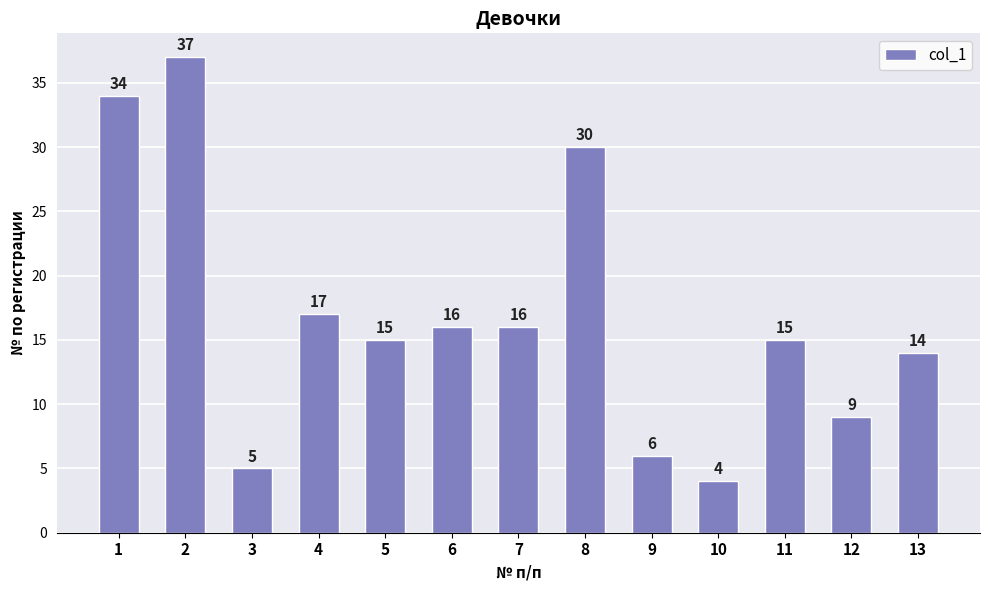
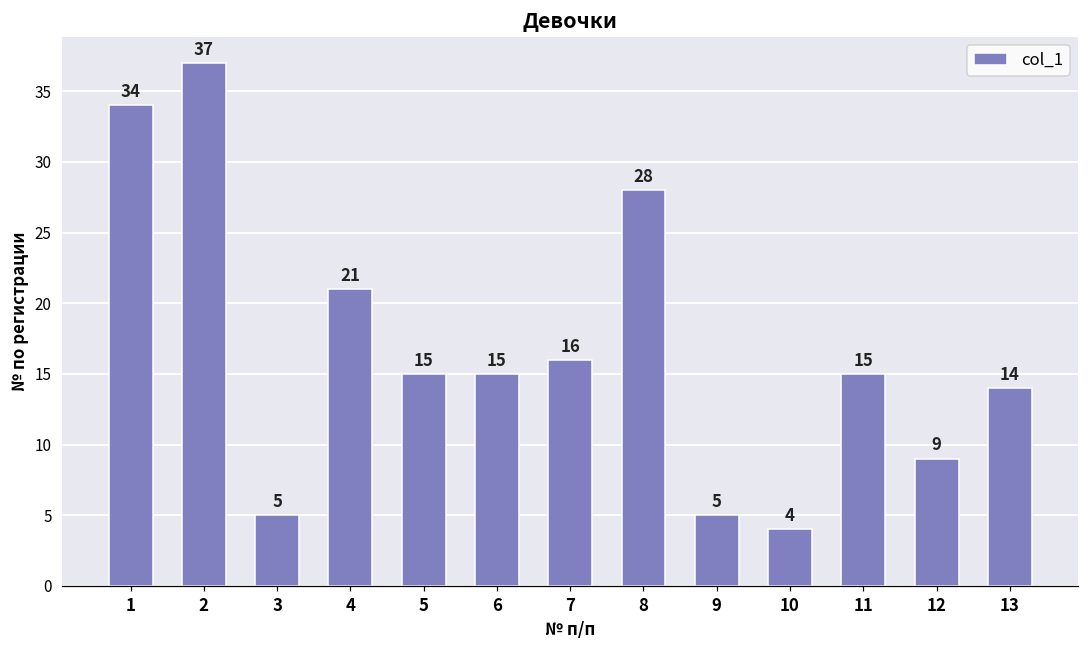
  {
    "1": 34,
    "2": 37,
    "3": 5,
-   "4": 17,
+   "4": 21,
    "5": 15,
-   "6": 16,
+   "6": 15,
    "7": 16,
-   "8": 30,
-   "9": 6,
+   "8": 28,
+   "9": 5,
    "10": 4,
    "11": 15,
    "12": 9,
    "13": 14
  }
